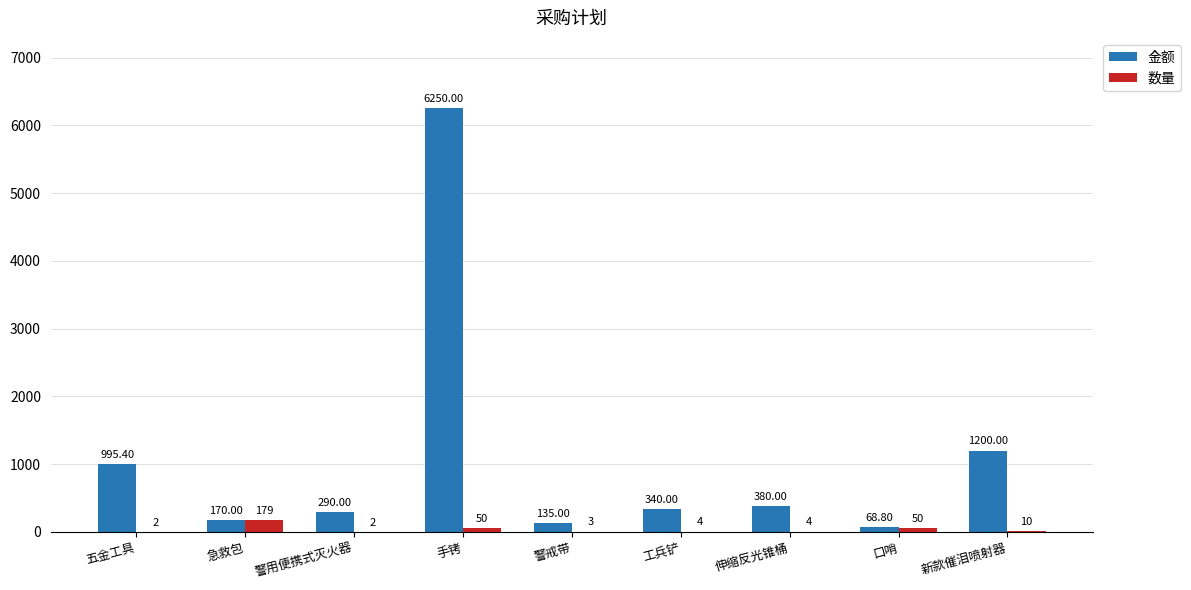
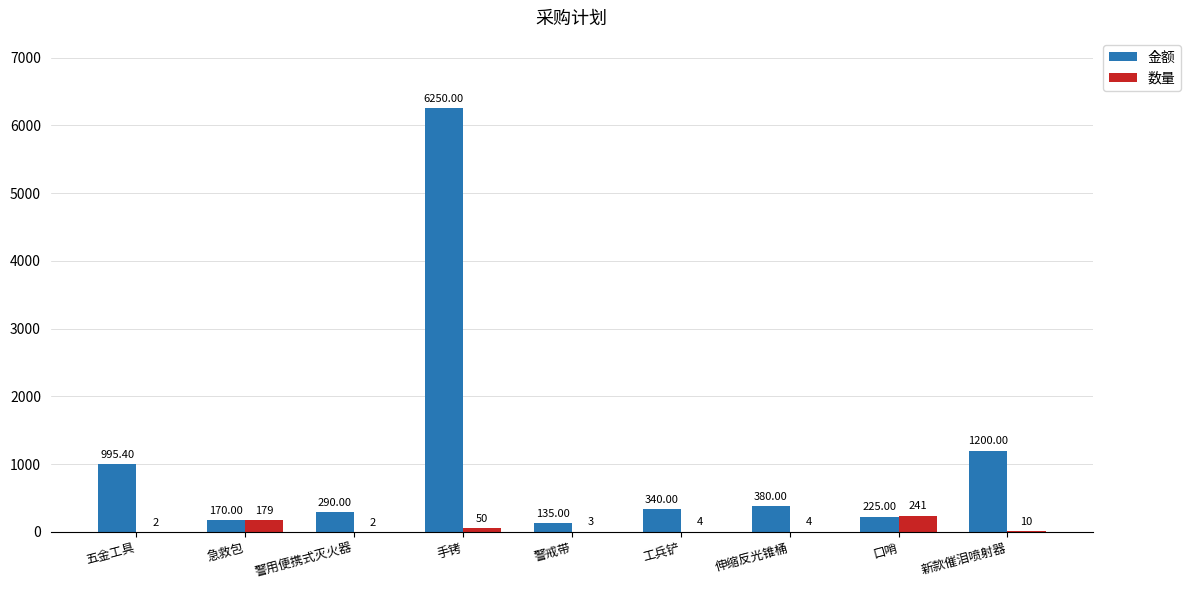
  {
    "金额": {
      "五金工具": 995.40,
      "急救包": 170.00,
      "警用便携式灭火器": 290.00,
      "手铐": 6250.00,
      "警戒带": 135.00,
      "工兵铲": 340.00,
      "伸缩反光锥桶": 380.00,
-     "口哨": 68.80,
+     "口哨": 225.00,
      "新款催泪喷射器": 1200.00
    },
    "数量": {
      "五金工具": 2,
      "急救包": 179,
      "警用便携式灭火器": 2,
      "手铐": 50,
      "警戒带": 3,
      "工兵铲": 4,
      "伸缩反光锥桶": 4,
-     "口哨": 50,
+     "口哨": 241,
      "新款催泪喷射器": 10
    }
  }
